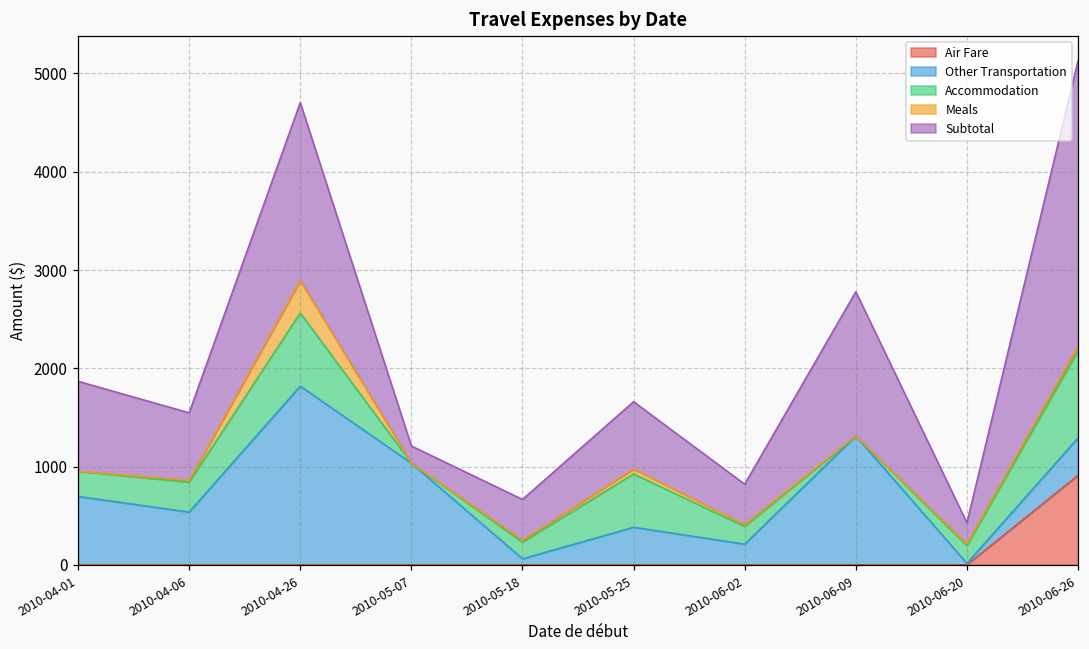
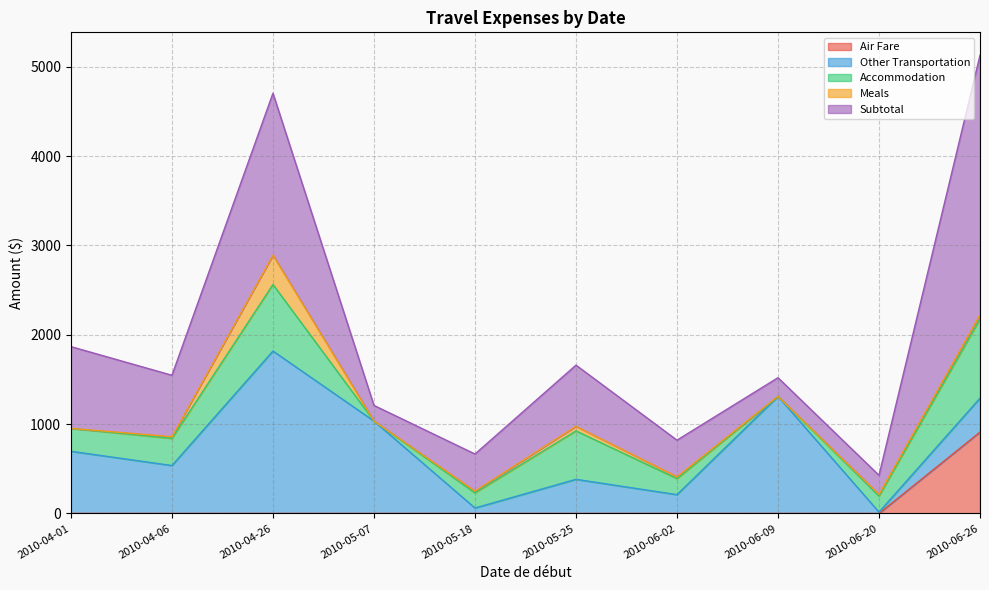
  {
    "Air Fare": {
      "2010-04-01": 0,
      "2010-04-06": 0,
      "2010-04-26": 0,
      "2010-05-07": 0,
      "2010-05-18": 0,
      "2010-05-25": 0,
      "2010-06-02": 0,
      "2010-06-09": 0,
      "2010-06-26": 900
    },
    "Other Transportation": {
      "2010-04-01": 700,
      "2010-04-06": 500,
      "2010-04-26": 1800,
      "2010-05-18": 100,
      "2010-05-25": 400,
      "2010-06-02": 200,
      "2010-06-26": 400
    },
    "Accommodation": {
      "2010-04-26": 700,
      "2010-05-25": 500,
      "2010-06-26": 900
    },
    "Meals": {
      "2010-04-26": 300,
      "2010-05-25": 100,
      "2010-06-26": 0
    },
    "Subtotal": {
      "2010-04-01": 900,
      "2010-04-06": 700,
      "2010-04-26": 1800,
      "2010-05-07": 200,
      "2010-05-18": 400,
      "2010-05-25": 700,
      "2010-06-02": 400,
-     "2010-06-09": 1500,
+     "2010-06-09": 200,
      "2010-06-20": 200,
      "2010-06-26": 2900
    }
  }
